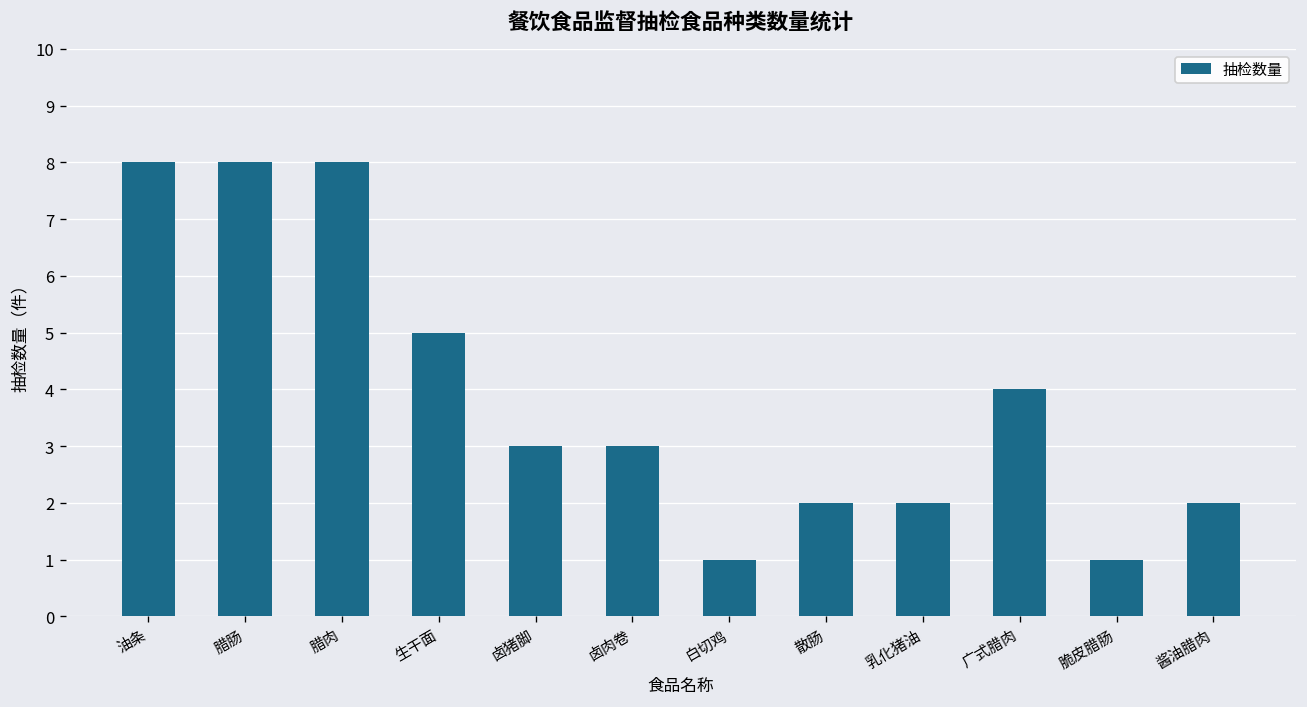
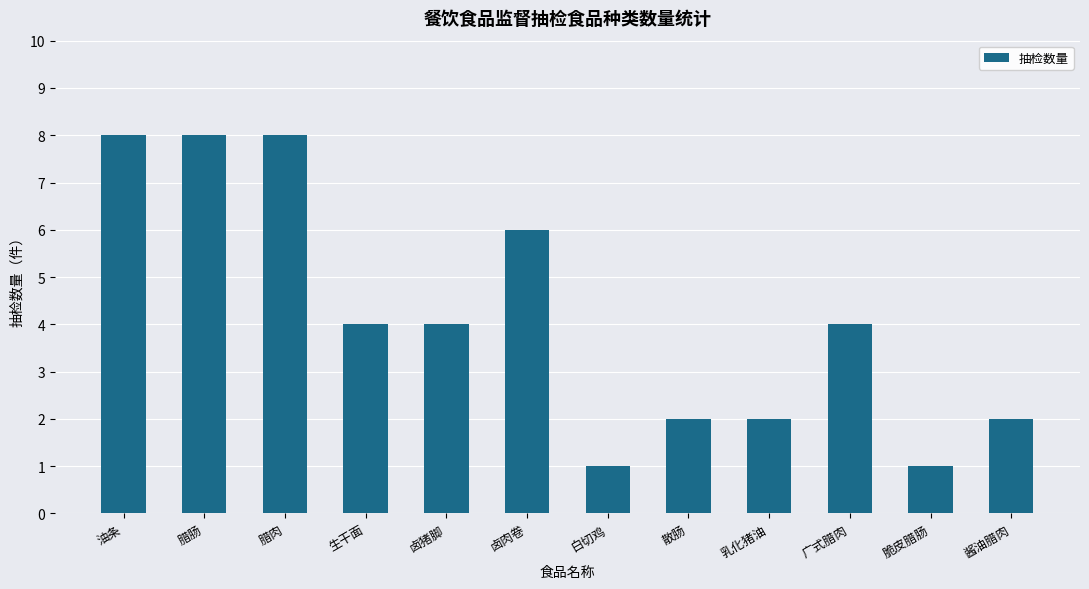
  {
    "油条": 8,
    "腊肠": 8,
    "腊肉": 8,
-   "生干面": 5,
-   "卤猪脚": 3,
-   "卤肉卷": 3,
+   "生干面": 4,
+   "卤猪脚": 4,
+   "卤肉卷": 6,
    "白切鸡": 1,
    "散肠": 2,
    "乳化猪油": 2,
    "广式腊肉": 4,
    "脆皮腊肠": 1,
    "酱油腊肉": 2
  }
